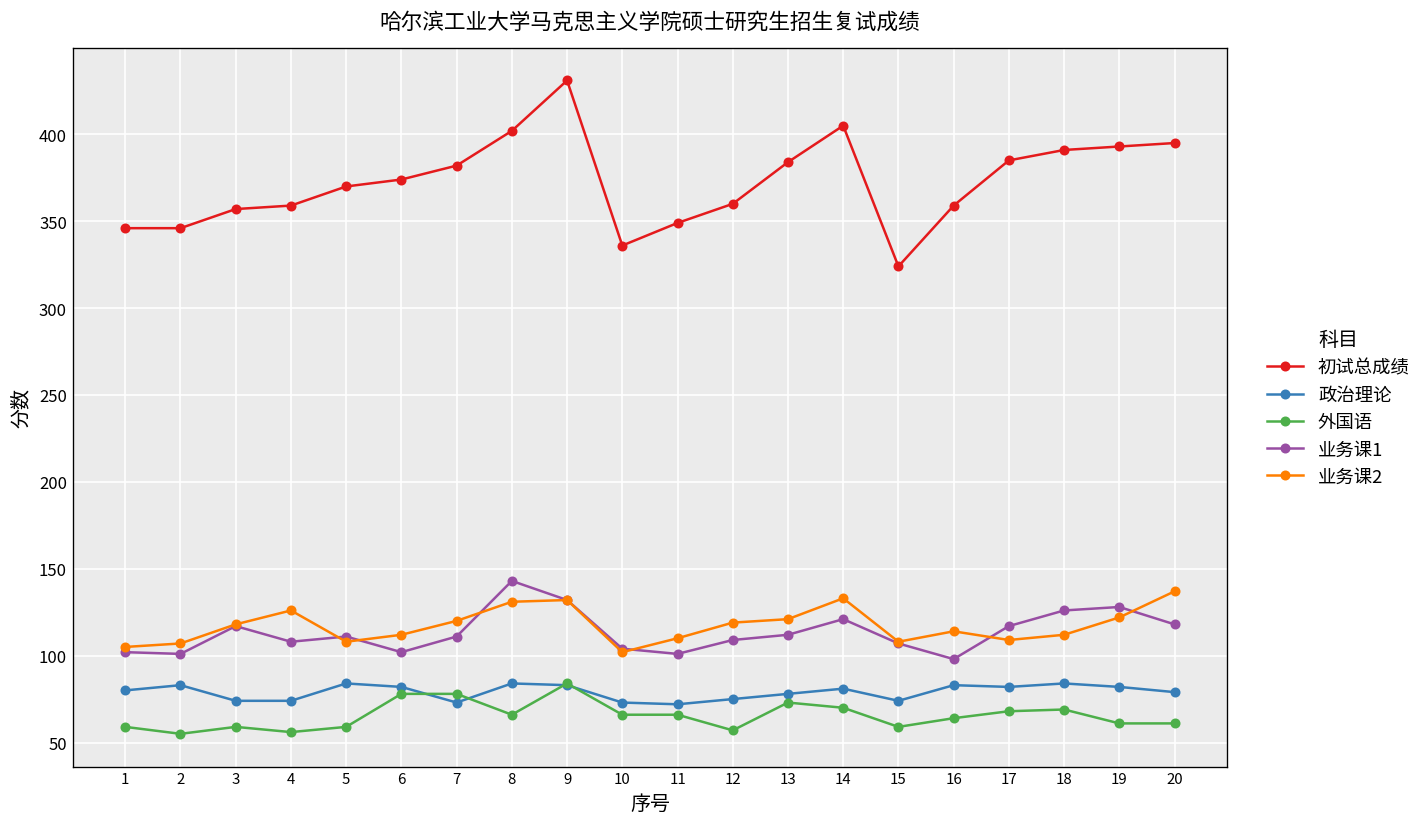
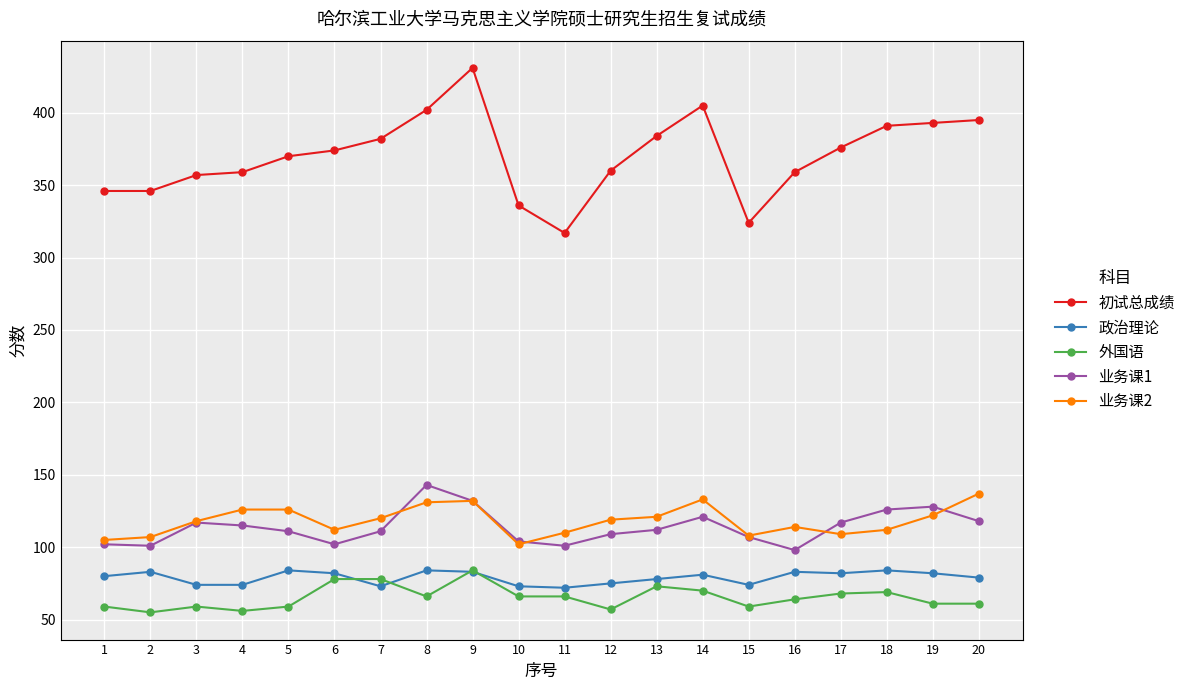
  {
    "初试总成绩": {
      "1": 346,
      "2": 346,
      "3": 357,
      "4": 359,
      "5": 370,
      "6": 374,
      "7": 382,
      "8": 402,
      "9": 431,
      "10": 336,
-     "11": 349,
+     "11": 317,
      "12": 360,
      "13": 384,
      "14": 405,
      "15": 324,
      "16": 359,
-     "17": 385,
+     "17": 376,
      "18": 391,
      "19": 393,
      "20": 395
    },
    "政治理论": {
      "1": 80,
      "2": 83,
      "3": 74,
      "4": 74,
      "5": 84,
      "6": 82,
      "7": 73,
      "8": 84,
      "10": 73,
      "11": 72,
      "12": 75,
      "13": 78,
      "14": 81,
      "15": 74,
      "16": 83,
      "17": 82,
      "18": 84,
      "19": 82,
      "20": 79
    },
    "外国语": {
      "1": 59,
      "2": 55,
      "3": 59,
      "4": 56,
      "5": 59,
      "6": 78,
      "7": 78,
      "8": 66,
      "10": 66,
      "11": 66,
      "12": 57,
      "13": 73,
      "14": 70,
      "15": 59,
      "16": 64,
      "17": 68,
      "18": 69,
      "19": 61,
      "20": 61
    },
    "业务课1": {
      "1": 102,
      "2": 101,
-     "4": 108,
+     "4": 115,
      "5": 111,
      "6": 102,
      "7": 111,
      "8": 143,
      "10": 104,
      "11": 101,
      "12": 109,
      "13": 112,
      "14": 121,
      "16": 98,
      "17": 117,
      "18": 126,
      "19": 128,
      "20": 118
    },
    "业务课2": {
      "1": 105,
      "2": 107,
      "4": 126,
-     "5": 108,
+     "5": 126,
      "6": 112,
      "7": 120,
      "8": 131,
      "10": 102,
      "11": 110,
      "12": 119,
      "13": 121,
      "14": 133,
      "16": 114,
      "17": 109,
      "18": 112,
      "19": 122,
      "20": 137
    }
  }
